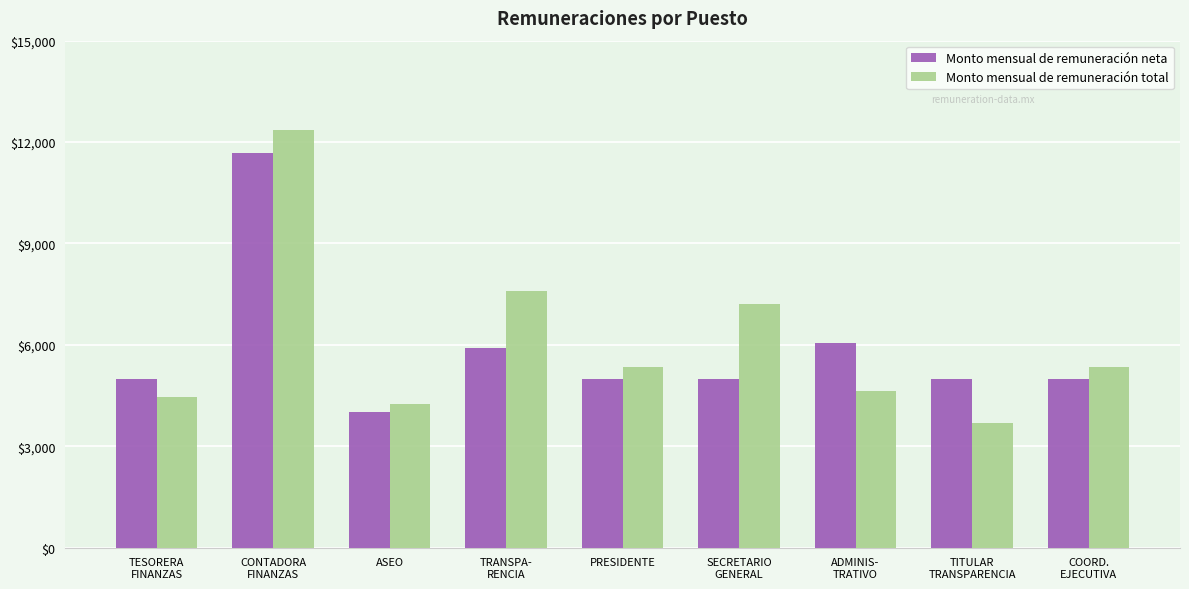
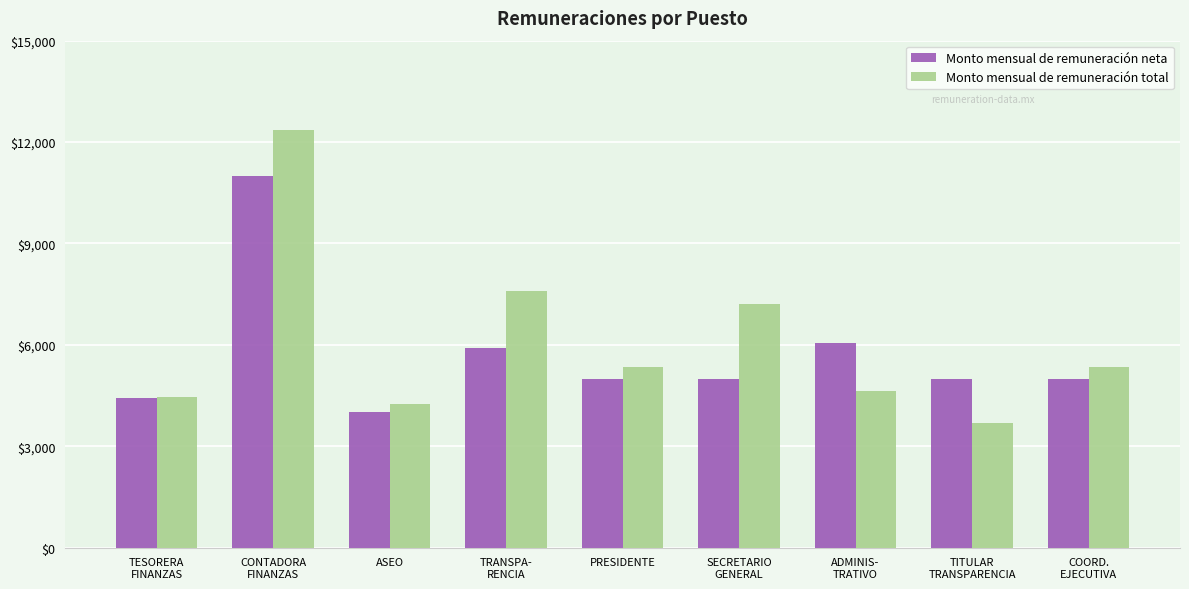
  {
    "Monto mensual de remuneración neta": {
-     "TESORERA FINANZAS": "$5,000",
-     "CONTADORA FINANZAS": "$11,700",
+     "TESORERA FINANZAS": "$4,400",
+     "CONTADORA FINANZAS": "$11,000",
      "ASEO": "$4,000",
      "TRANSPA- RENCIA": "$5,900",
      "PRESIDENTE": "$5,000",
      "SECRETARIO GENERAL": "$5,000",
      "ADMINIS- TRATIVO": "$6,100",
      "TITULAR TRANSPARENCIA": "$5,000",
      "COORD. EJECUTIVA": "$5,000"
    },
    "Monto mensual de remuneración total": {
      "TESORERA FINANZAS": "$4,500",
      "CONTADORA FINANZAS": "$12,400",
      "ASEO": "$4,200",
      "TRANSPA- RENCIA": "$7,600",
      "PRESIDENTE": "$5,300",
      "SECRETARIO GENERAL": "$7,200",
      "ADMINIS- TRATIVO": "$4,600",
      "TITULAR TRANSPARENCIA": "$3,700",
      "COORD. EJECUTIVA": "$5,300"
    }
  }
